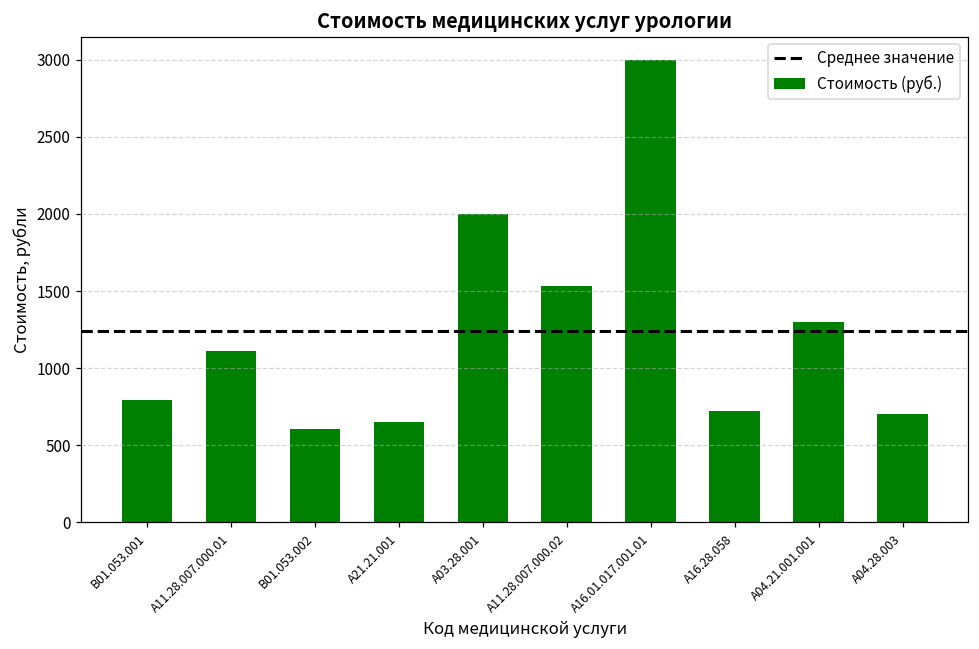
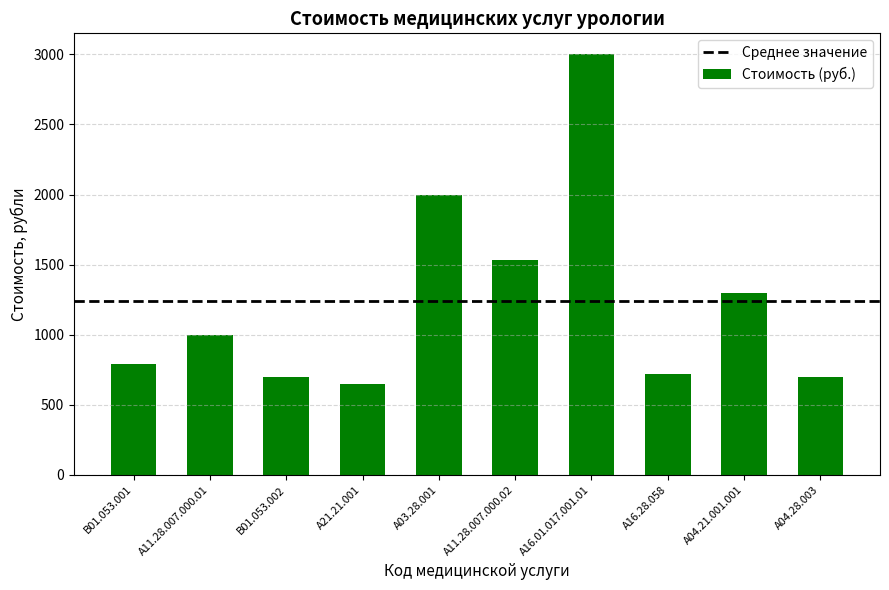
  {
    "B01.053.001": 790,
-   "A11.28.007.000.01": 1110,
-   "B01.053.002": 610,
+   "A11.28.007.000.01": 1000,
+   "B01.053.002": 700,
    "A21.21.001": 650,
    "A03.28.001": 2000,
    "A11.28.007.000.02": 1530,
    "A16.01.017.001.01": 3000,
    "A16.28.058": 720,
    "A04.21.001.001": 1300,
    "А04.28.003": 700
  }
